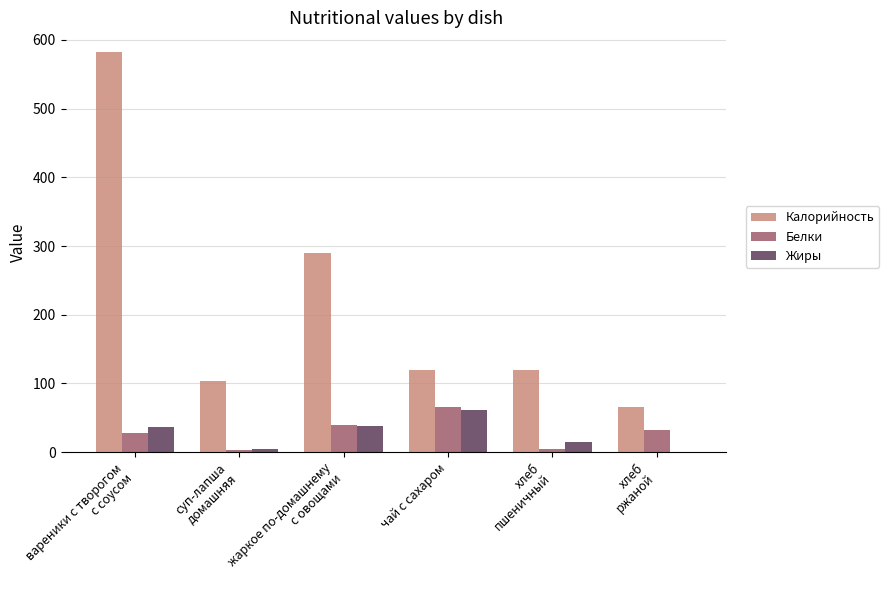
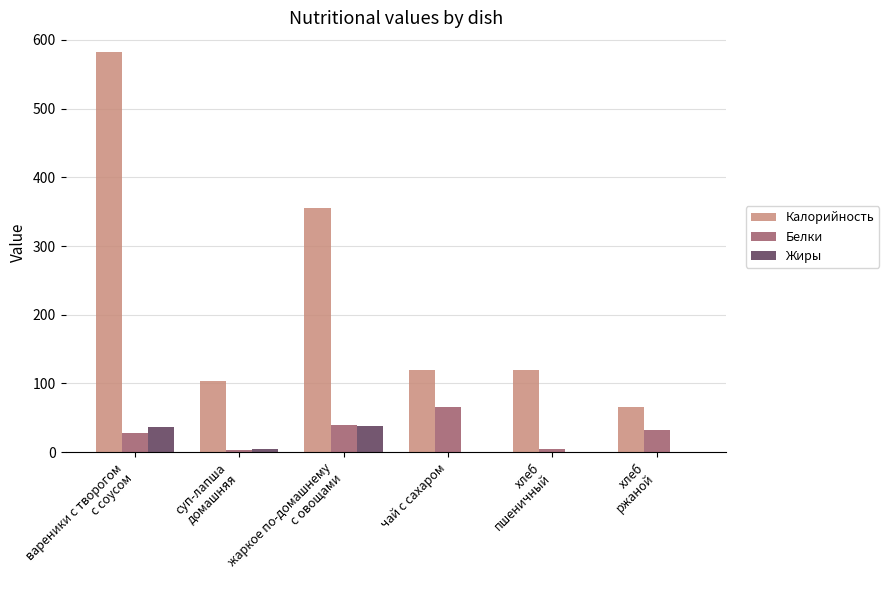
  {
    "Калорийность": {
      "вареники с творогом с соусом": 580,
      "суп-лапша домашняя": 100,
-     "жаркое по-домашнему с овощами": 290,
+     "жаркое по-домашнему с овощами": 360,
      "чай с сахаром": 120,
      "хлеб пшеничный": 120,
      "хлеб ржаной": 70
    },
    "Белки": {
      "вареники с творогом с соусом": 30,
      "жаркое по-домашнему с овощами": 40,
      "чай с сахаром": 70,
      "хлеб пшеничный": 0,
      "хлеб ржаной": 30
    },
    "Жиры": {
      "вареники с творогом с соусом": 40,
      "суп-лапша домашняя": 0,
      "жаркое по-домашнему с овощами": 40,
-     "чай с сахаром": 60,
-     "хлеб пшеничный": 20
+     "чай с сахаром": 0,
+     "хлеб пшеничный": 0
    }
  }
